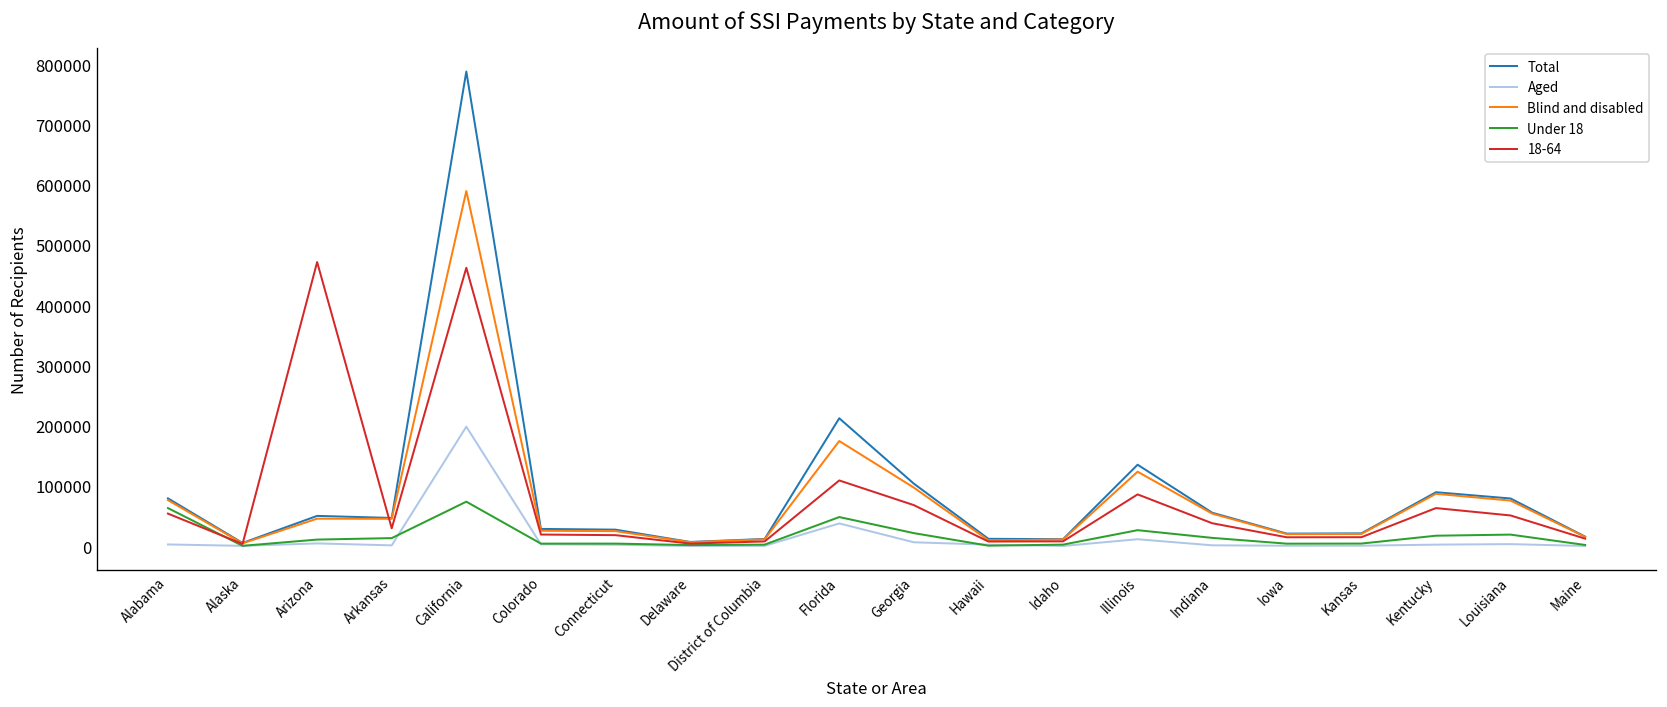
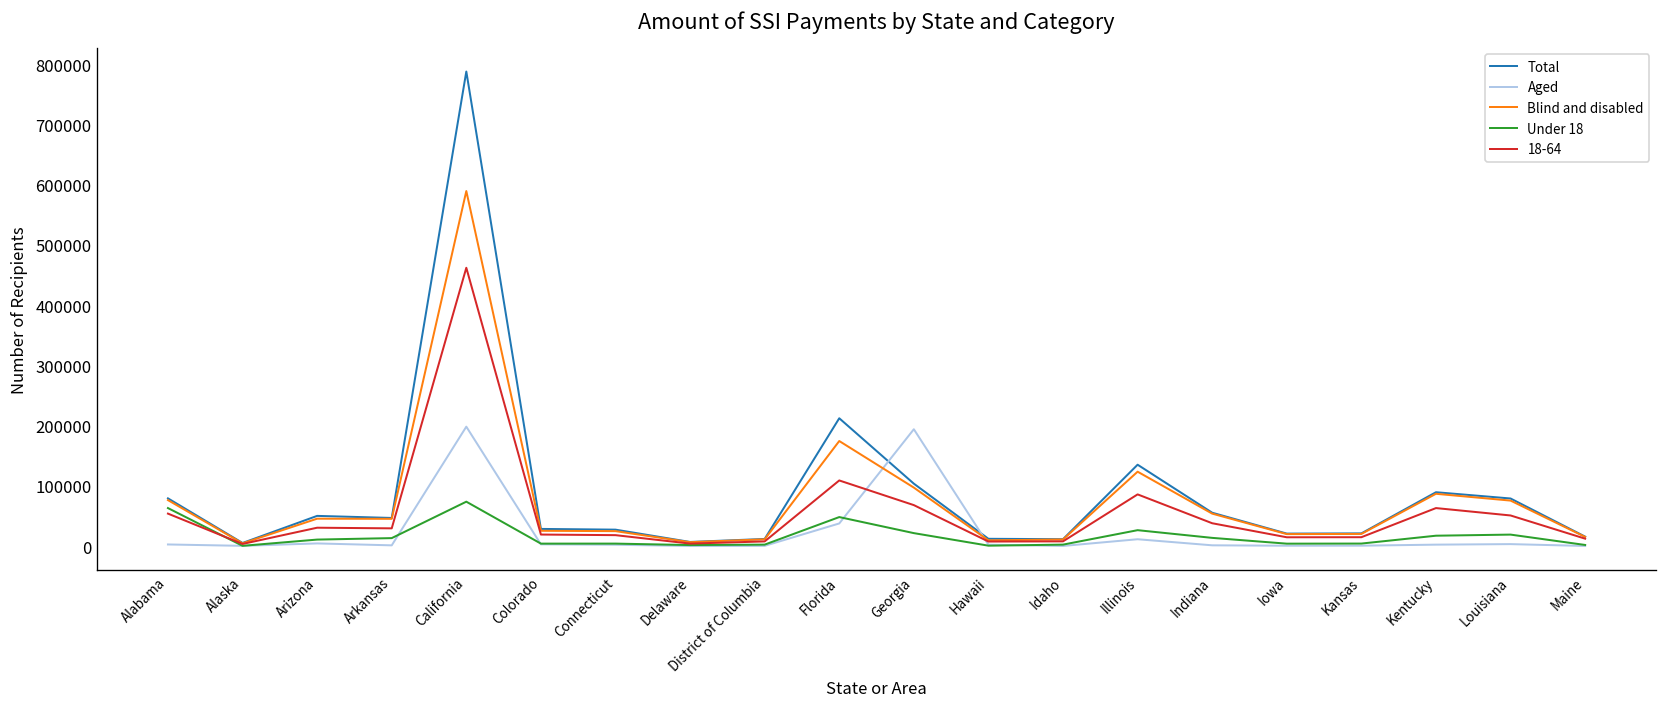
  {
    "Total": {
      "California": 790000,
      "Florida": 210000,
      "Georgia": 100000,
      "Illinois": 140000
    },
    "Aged": {
      "Alabama": 0,
      "Arizona": 0,
      "Arkansas": 0,
      "California": 200000,
      "Florida": 40000,
-     "Georgia": 10000,
+     "Georgia": 190000,
      "Illinois": 10000,
      "Indiana": 0,
      "Kentucky": 0,
      "Louisiana": 0
    },
    "Blind and disabled": {
      "California": 590000,
      "Florida": 170000,
      "Georgia": 100000,
      "Illinois": 120000
    },
    "Under 18": {
      "Alabama": 60000,
      "Arizona": 10000,
      "Arkansas": 10000,
      "California": 70000,
      "Florida": 50000,
      "Georgia": 20000,
      "Illinois": 30000,
      "Indiana": 10000,
      "Kentucky": 20000,
      "Louisiana": 20000
    },
    "18-64": {
      "Alabama": 50000,
-     "Arizona": 470000,
+     "Arizona": 30000,
      "Arkansas": 30000,
      "California": 460000,
      "Colorado": 20000,
      "Connecticut": 20000,
      "Florida": 110000,
      "Georgia": 70000,
      "Illinois": 90000,
      "Indiana": 40000,
      "Iowa": 10000,
      "Kansas": 10000,
      "Kentucky": 60000,
      "Louisiana": 50000
    }
  }
